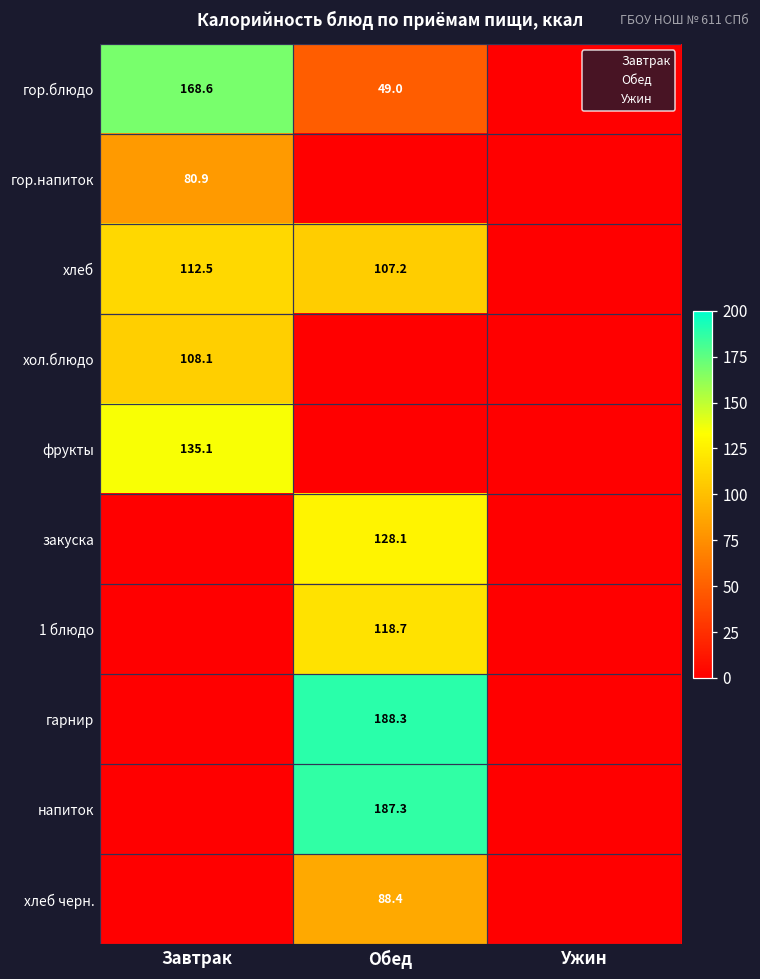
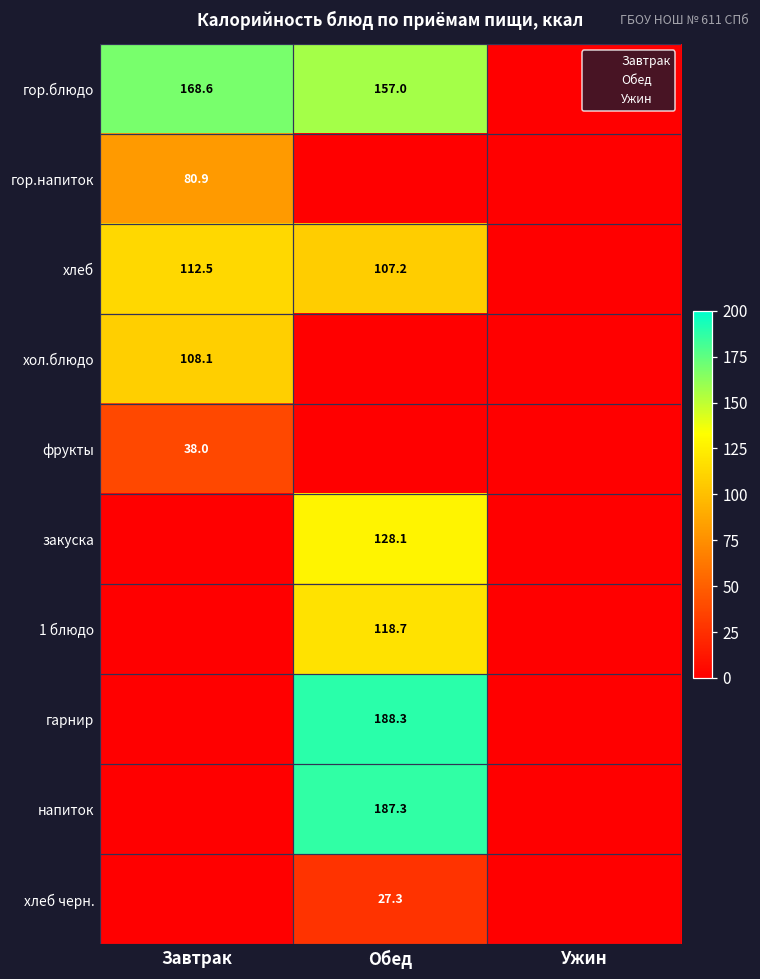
  {
    "гор.блюдо": {
      "Завтрак": 168.6,
-     "Обед": 49.0
+     "Обед": 157.0
    },
    "гор.напиток": {
      "Завтрак": 80.9
    },
    "хлеб": {
      "Завтрак": 112.5,
      "Обед": 107.2
    },
    "хол.блюдо": {
      "Завтрак": 108.1
    },
    "фрукты": {
-     "Завтрак": 135.1
+     "Завтрак": 38.0
    },
    "закуска": {
      "Обед": 128.1
    },
    "1 блюдо": {
      "Обед": 118.7
    },
    "гарнир": {
      "Обед": 188.3
    },
    "напиток": {
      "Обед": 187.3
    },
    "хлеб черн.": {
-     "Обед": 88.4
+     "Обед": 27.3
    }
  }
